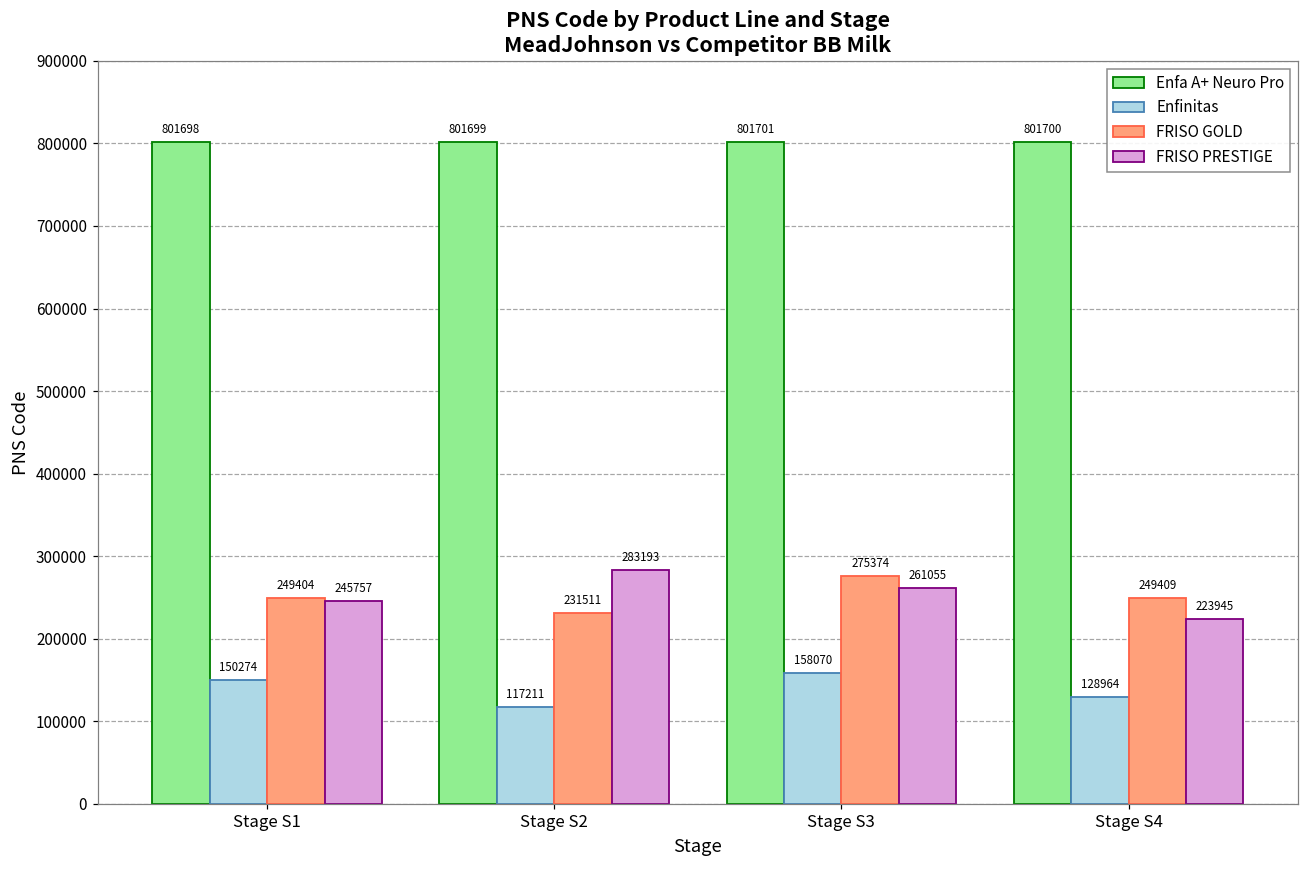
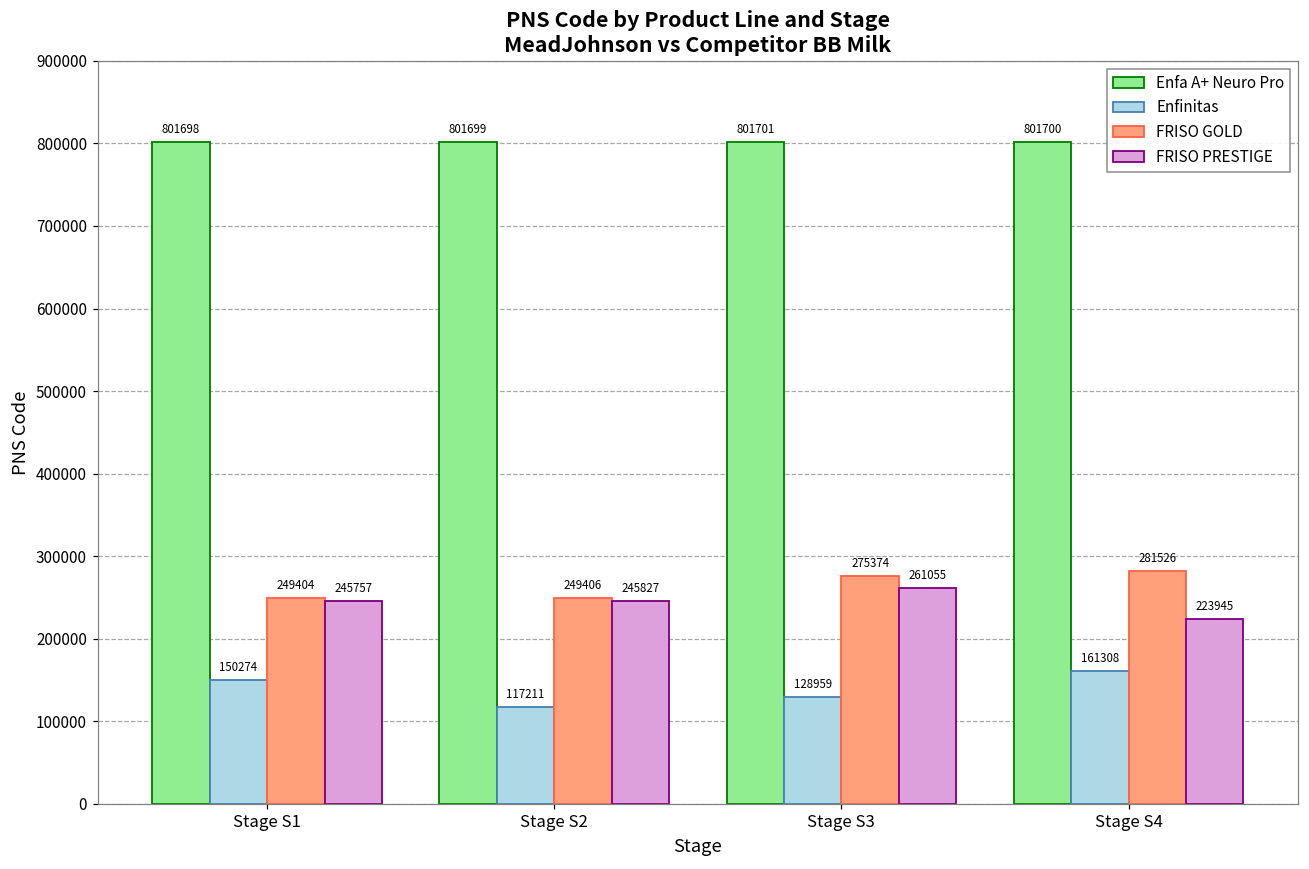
  {
    "Enfa A+ Neuro Pro": {
      "Stage S1": 801698,
      "Stage S2": 801699,
      "Stage S3": 801701,
      "Stage S4": 801700
    },
    "Enfinitas": {
      "Stage S1": 150274,
      "Stage S2": 117211,
-     "Stage S3": 158070,
-     "Stage S4": 128964
+     "Stage S3": 128959,
+     "Stage S4": 161308
    },
    "FRISO GOLD": {
      "Stage S1": 249404,
-     "Stage S2": 231511,
+     "Stage S2": 249406,
      "Stage S3": 275374,
-     "Stage S4": 249409
+     "Stage S4": 281526
    },
    "FRISO PRESTIGE": {
      "Stage S1": 245757,
-     "Stage S2": 283193,
+     "Stage S2": 245827,
      "Stage S3": 261055,
      "Stage S4": 223945
    }
  }
